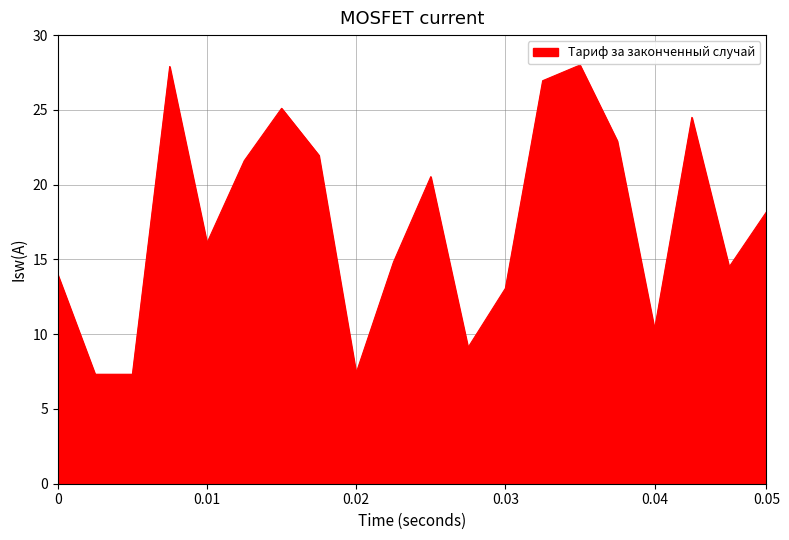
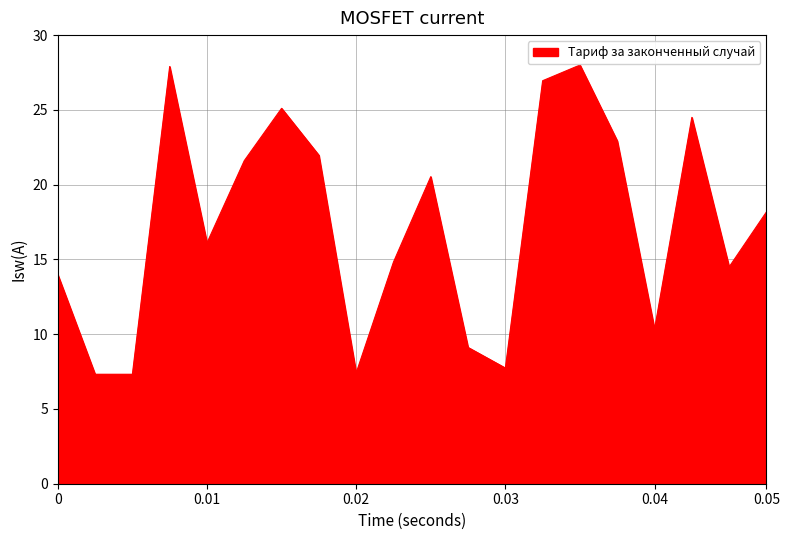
  {
    "0": 14.0,
    "0.01": 16.1,
    "0.02": 7.4,
-   "0.03": 13.1,
+   "0.03": 7.7,
    "0.04": 10.3,
    "0.05": 18.2
  }
